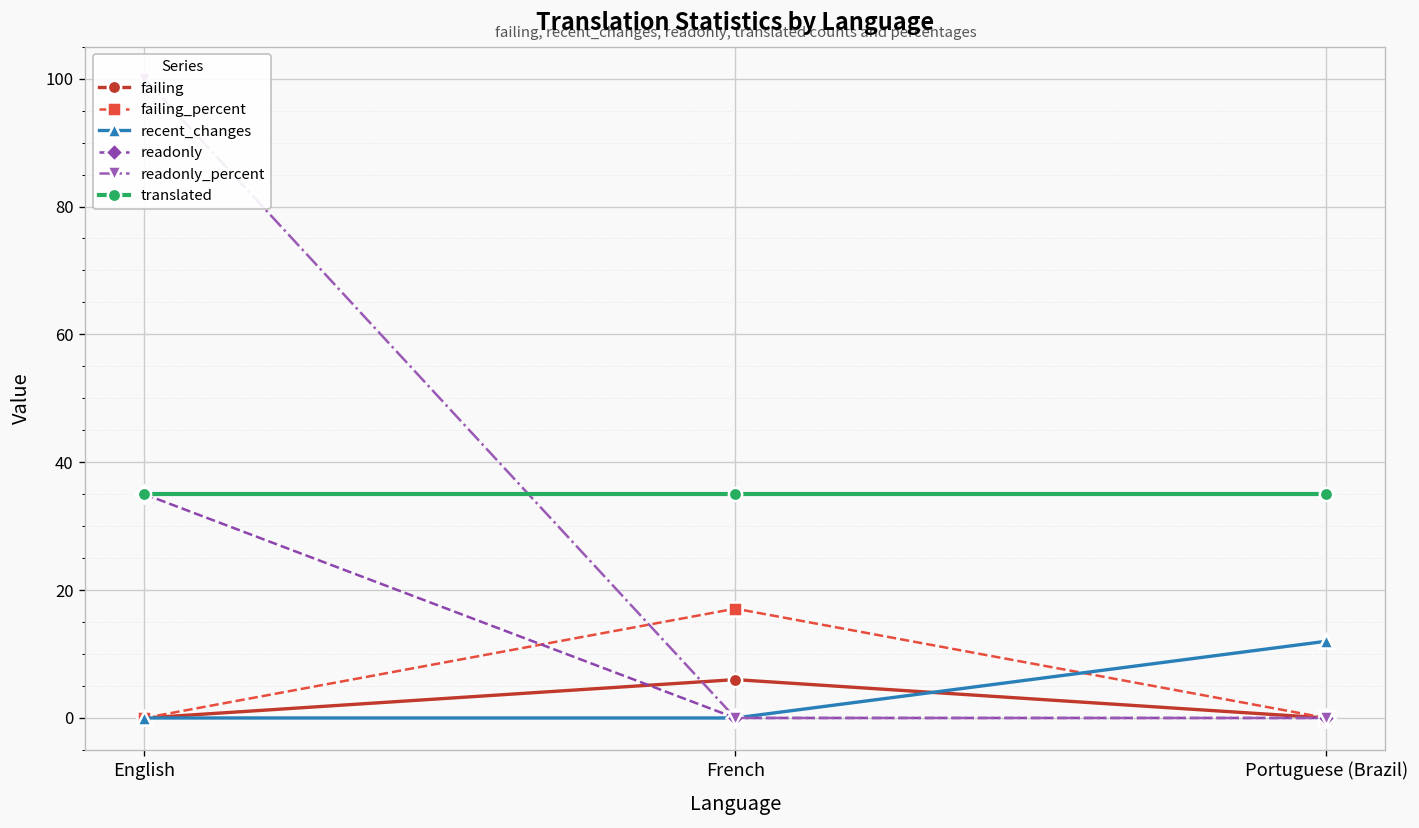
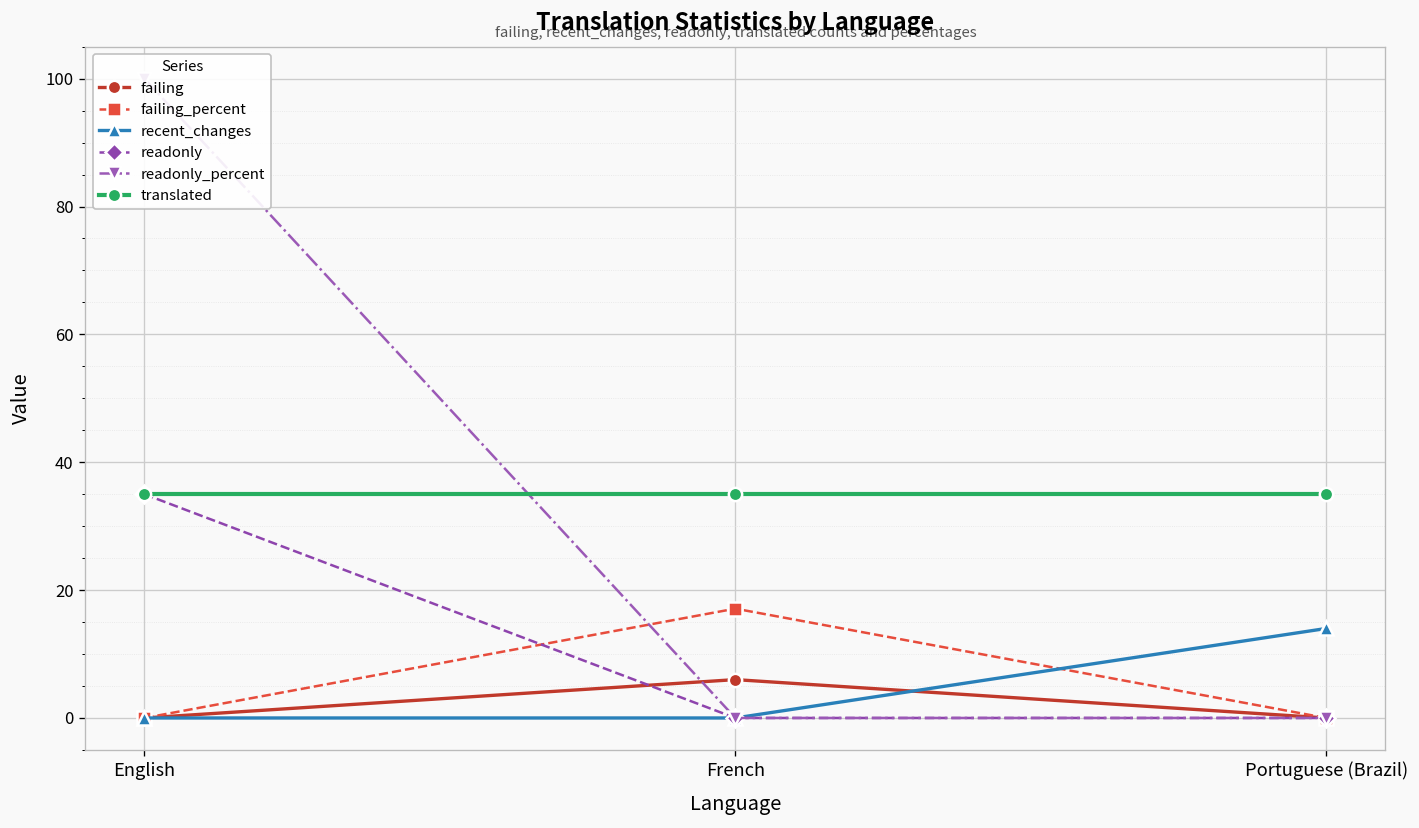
  {
    "recent_changes": {
-     "Portuguese (Brazil)": 12
+     "Portuguese (Brazil)": 14
    },
    "translated": {
      "French": 35,
      "Portuguese (Brazil)": 35
    }
  }
